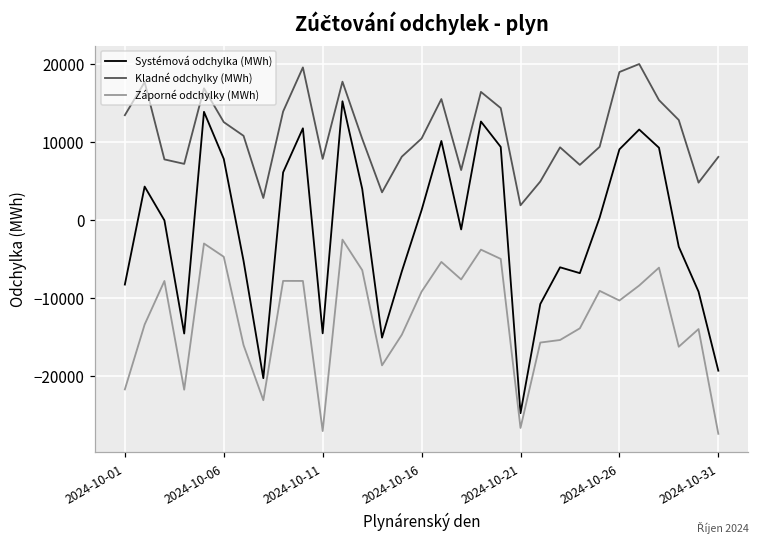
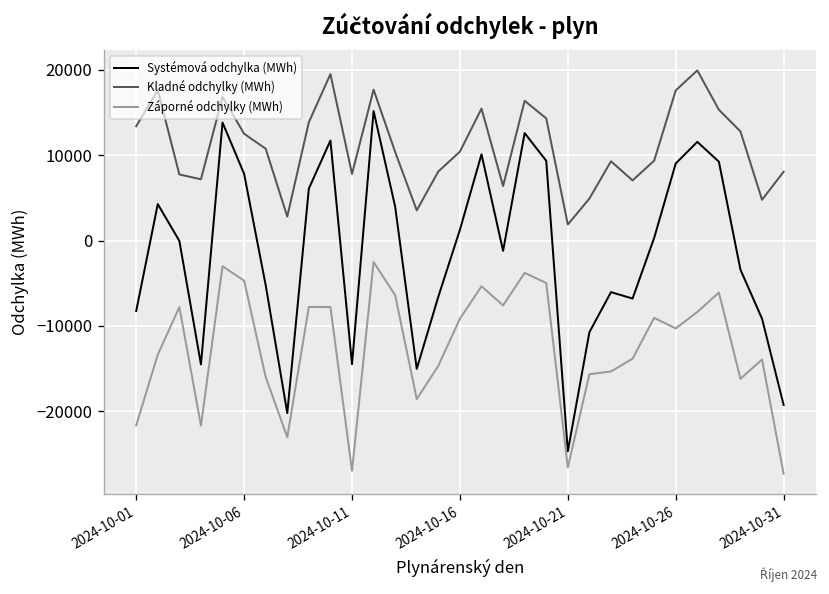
  {
    "Systémová odchylka (MWh)": {
      "2024-10-01": -8000,
      "2024-10-06": 8000,
      "2024-10-11": -14000,
      "2024-10-16": 1000,
      "2024-10-21": -25000,
      "2024-10-26": 9000,
      "2024-10-31": -19000
    },
    "Kladné odchylky (MWh)": {
      "2024-10-01": 13000,
      "2024-10-06": 13000,
      "2024-10-11": 8000,
      "2024-10-16": 10000,
      "2024-10-21": 2000,
-     "2024-10-26": 19000,
+     "2024-10-26": 18000,
      "2024-10-31": 8000
    },
    "Záporné odchylky (MWh)": {
      "2024-10-01": -22000,
      "2024-10-06": -5000,
      "2024-10-11": -27000,
      "2024-10-16": -9000,
      "2024-10-21": -27000,
      "2024-10-26": -10000,
      "2024-10-31": -27000
    }
  }
